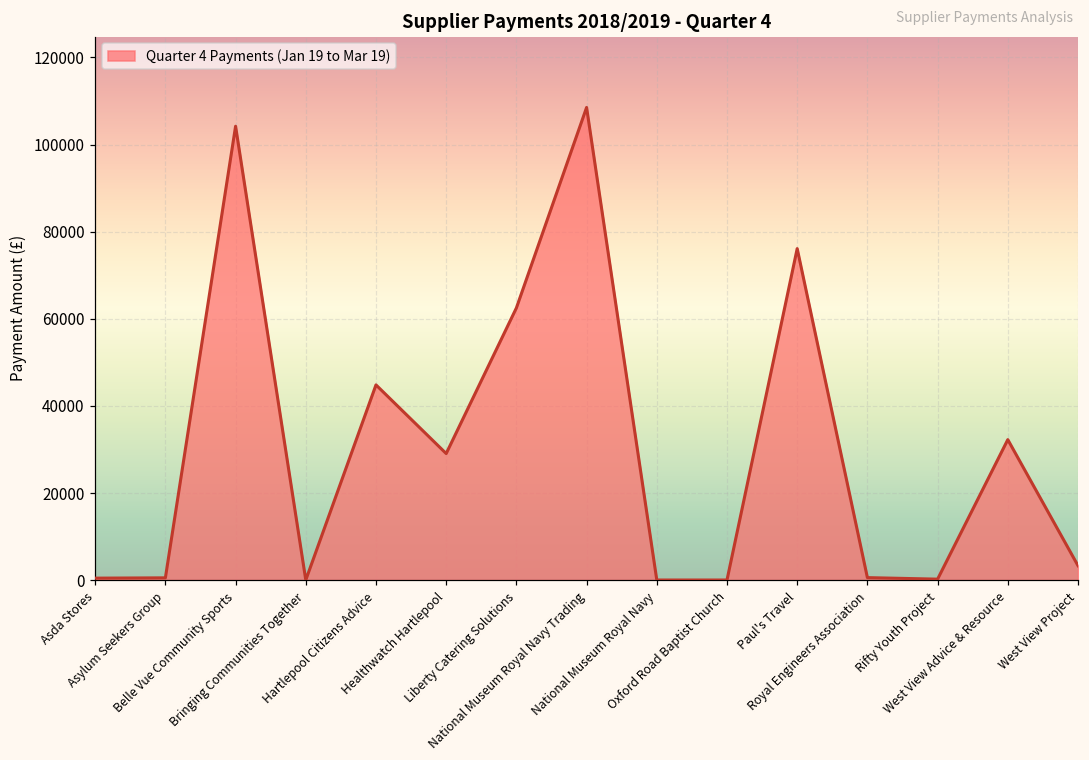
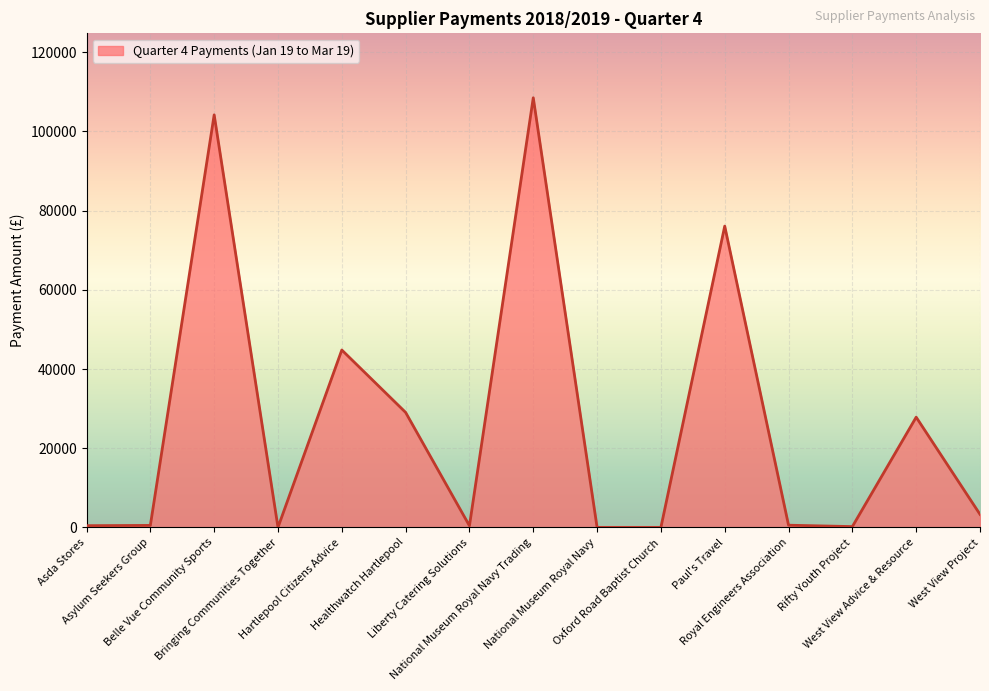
  {
    "Asda Stores": 0,
    "Asylum Seekers Group": 1000,
    "Belle Vue Community Sports": 104000,
    "Bringing Communities Together": 0,
    "Hartlepool Citizens Advice": 45000,
    "Healthwatch Hartlepool": 29000,
-   "Liberty Catering Solutions": 62000,
+   "Liberty Catering Solutions": 0,
    "National Museum Royal Navy Trading": 109000,
    "National Museum Royal Navy": 0,
    "Oxford Road Baptist Church": 0,
    "Paul's Travel": 76000,
    "Royal Engineers Association": 1000,
    "Rifty Youth Project": 0,
-   "West View Advice & Resource": 32000,
+   "West View Advice & Resource": 28000,
    "West View Project": 3000
  }
